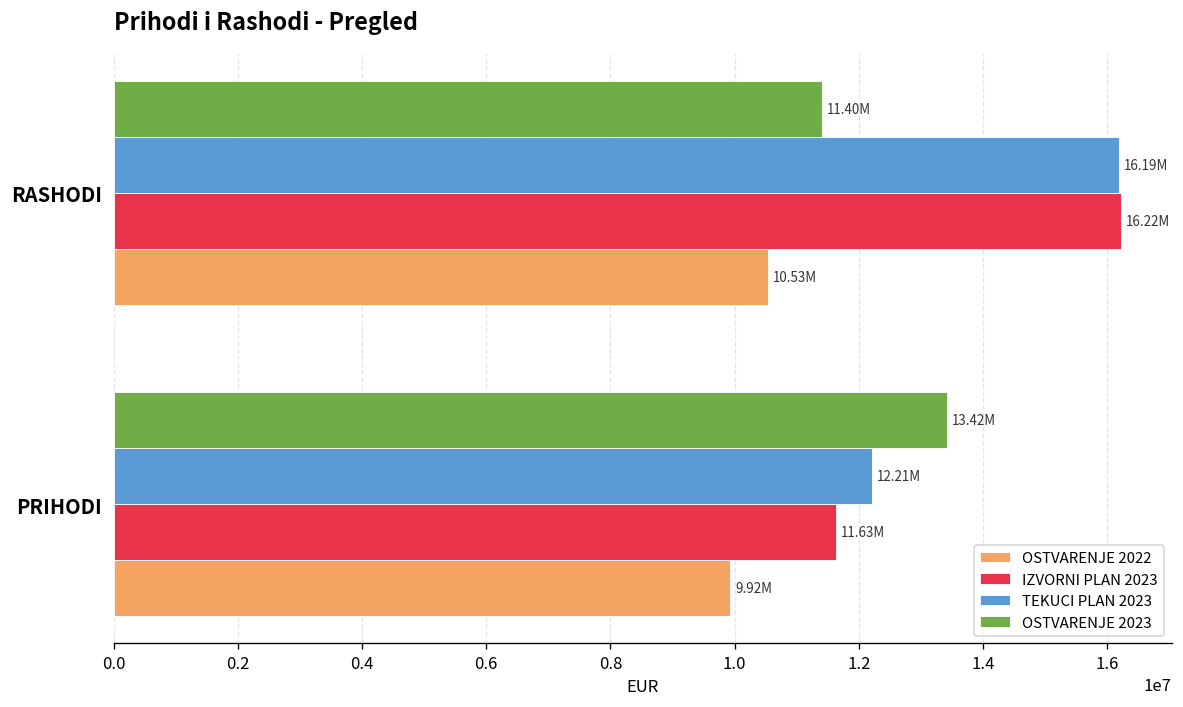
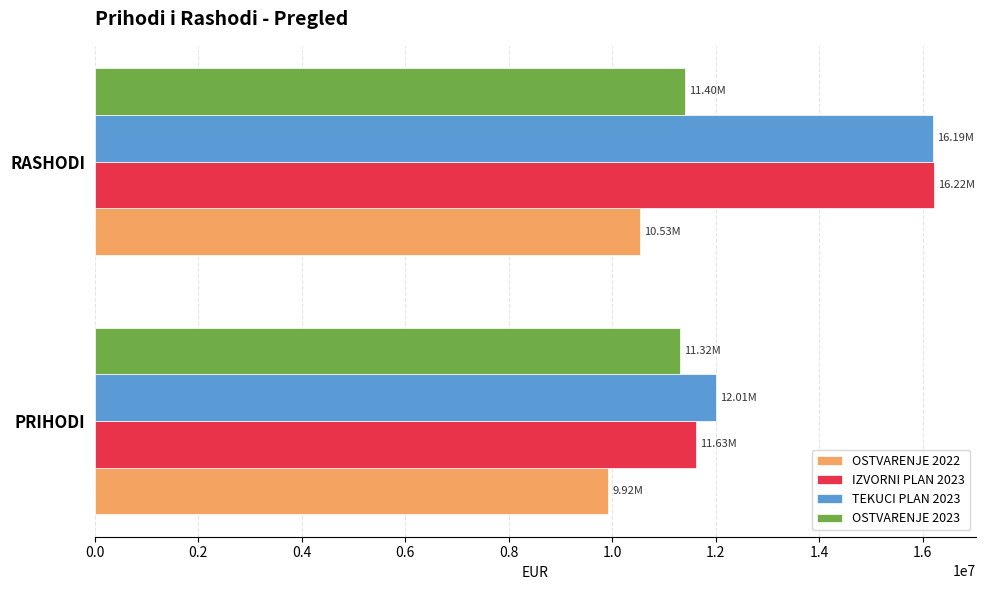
  {
    "OSTVARENJE 2022": {
      "RASHODI": "10.53M",
      "PRIHODI": "9.92M"
    },
    "IZVORNI PLAN 2023": {
      "RASHODI": "16.22M",
      "PRIHODI": "11.63M"
    },
    "TEKUCI PLAN 2023": {
      "RASHODI": "16.19M",
-     "PRIHODI": "12.21M"
+     "PRIHODI": "12.01M"
    },
    "OSTVARENJE 2023": {
      "RASHODI": "11.40M",
-     "PRIHODI": "13.42M"
+     "PRIHODI": "11.32M"
    }
  }
